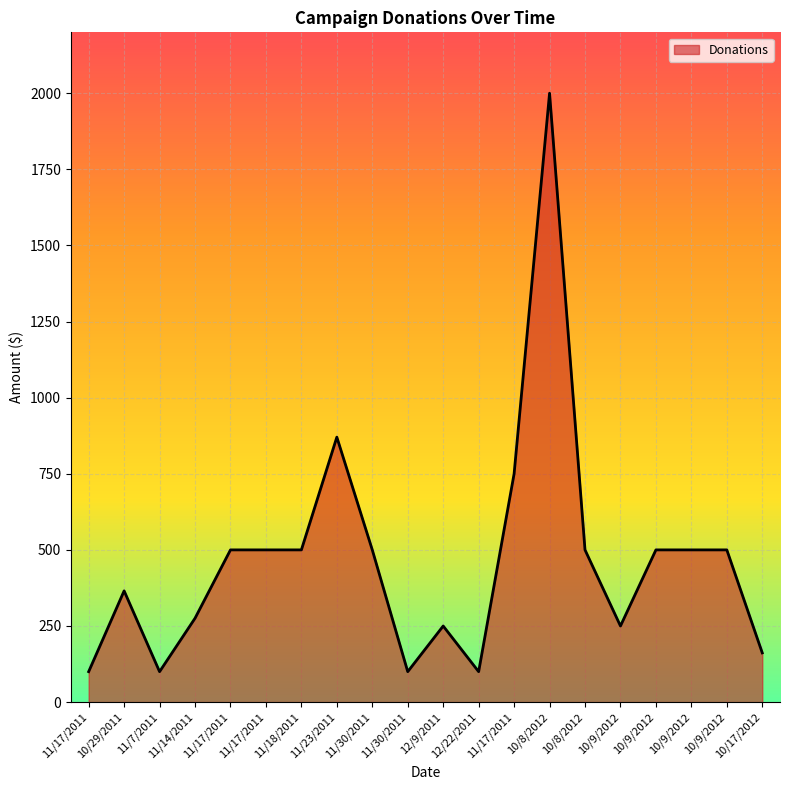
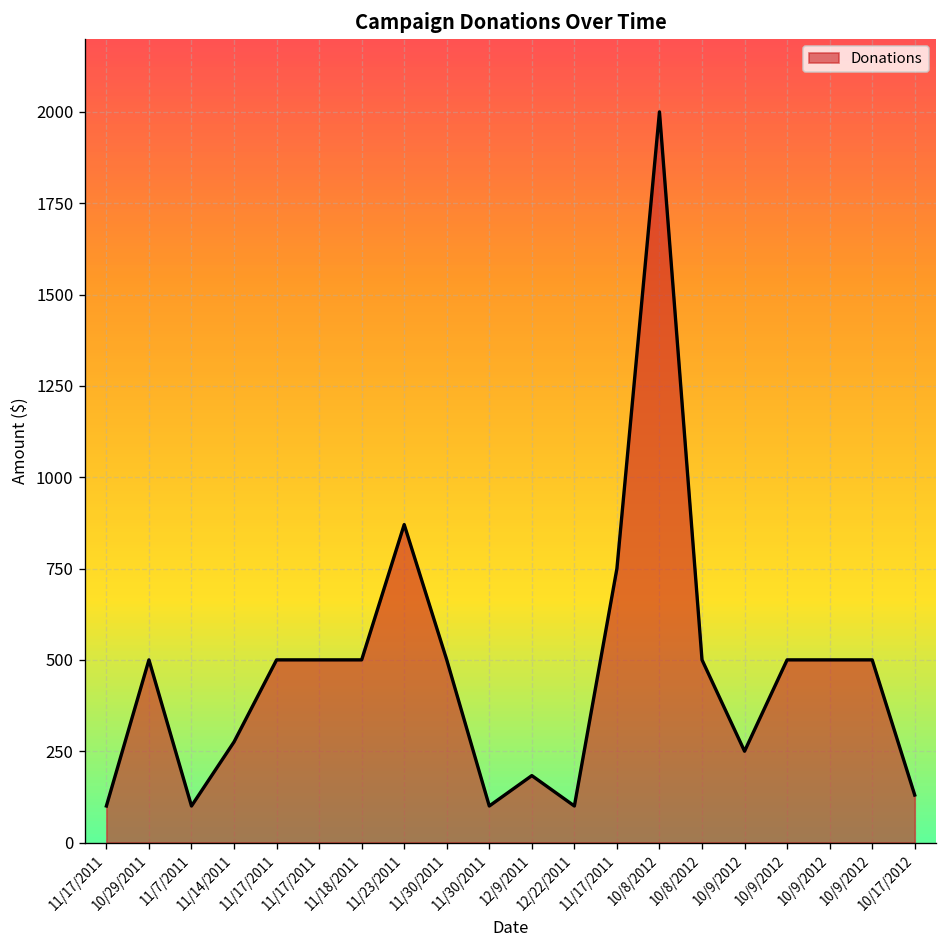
  {
-   "10/29/2011": 370,
+   "10/29/2011": 500,
    "11/7/2011": 100,
    "11/14/2011": 280,
    "11/18/2011": 500,
    "11/23/2011": 870,
-   "12/9/2011": 250,
+   "12/9/2011": 180,
    "12/22/2011": 100,
-   "10/17/2012": 160
+   "10/17/2012": 130
  }
